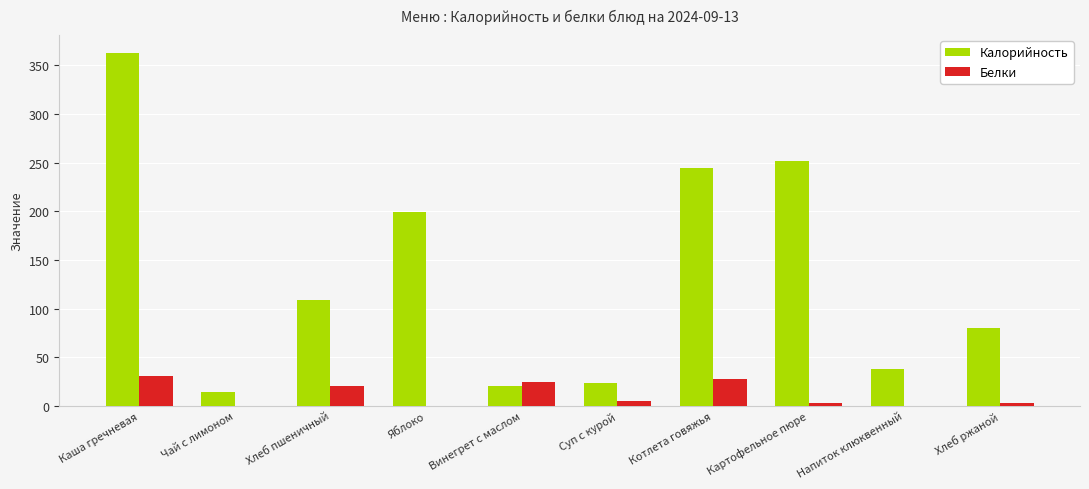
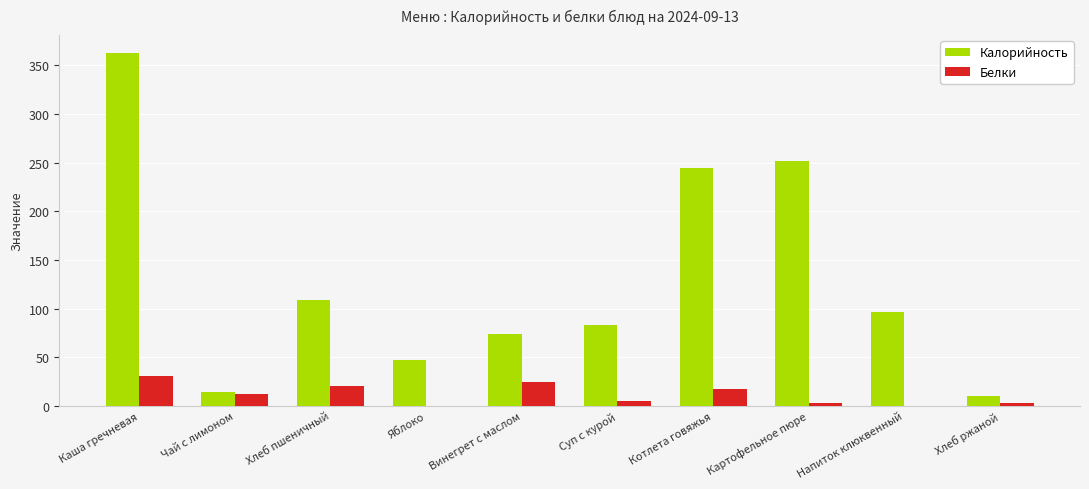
  {
    "Калорийность": {
      "Каша гречневая": 360,
      "Чай с лимоном": 10,
      "Хлеб пшеничный": 110,
-     "Яблоко": 200,
-     "Винегрет с маслом": 20,
-     "Суп с курой": 20,
+     "Яблоко": 50,
+     "Винегрет с маслом": 70,
+     "Суп с курой": 80,
      "Котлета говяжья": 250,
      "Картофельное пюре": 250,
-     "Напиток клюквенный": 40,
-     "Хлеб ржаной": 80
+     "Напиток клюквенный": 100,
+     "Хлеб ржаной": 10
    },
    "Белки": {
      "Каша гречневая": 30,
-     "Чай с лимоном": 0,
+     "Чай с лимоном": 10,
      "Хлеб пшеничный": 20,
      "Винегрет с маслом": 20,
      "Суп с курой": 10,
-     "Котлета говяжья": 30,
+     "Котлета говяжья": 20,
      "Картофельное пюре": 0,
      "Напиток клюквенный": 0,
      "Хлеб ржаной": 0
    }
  }
